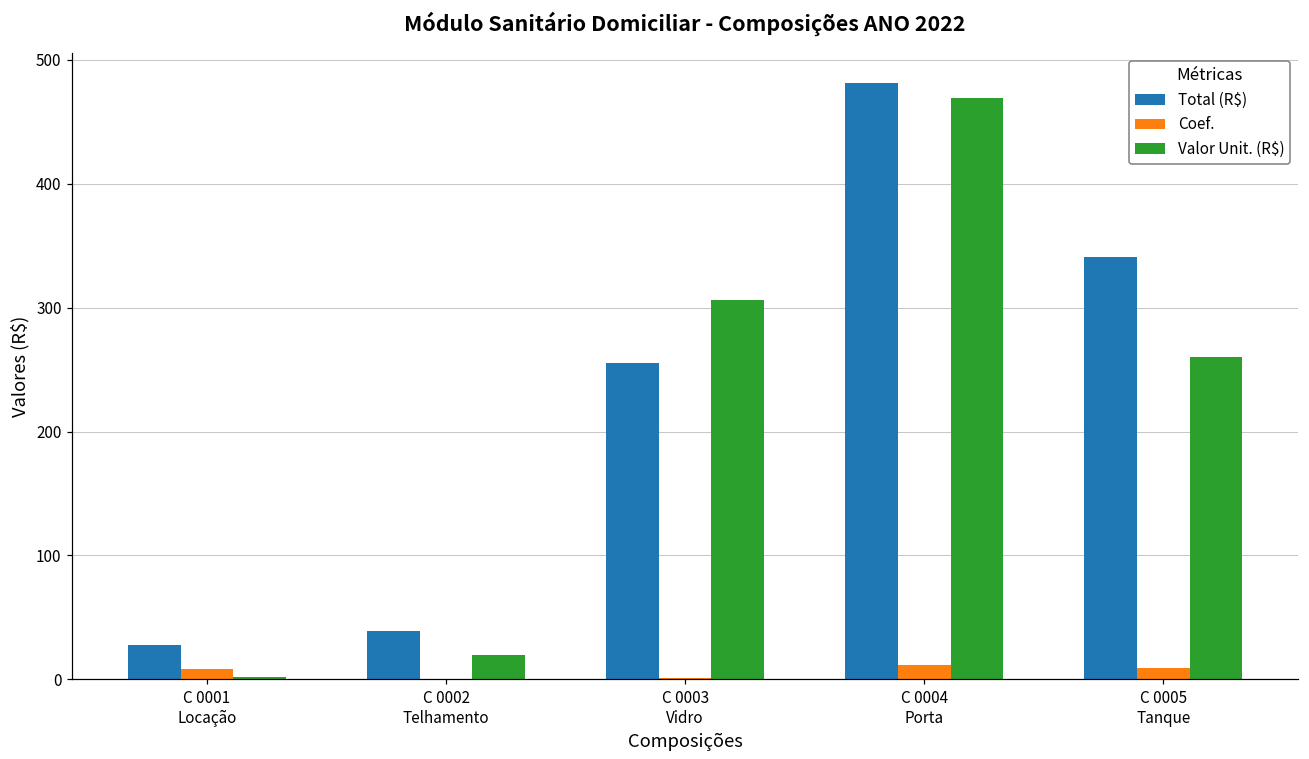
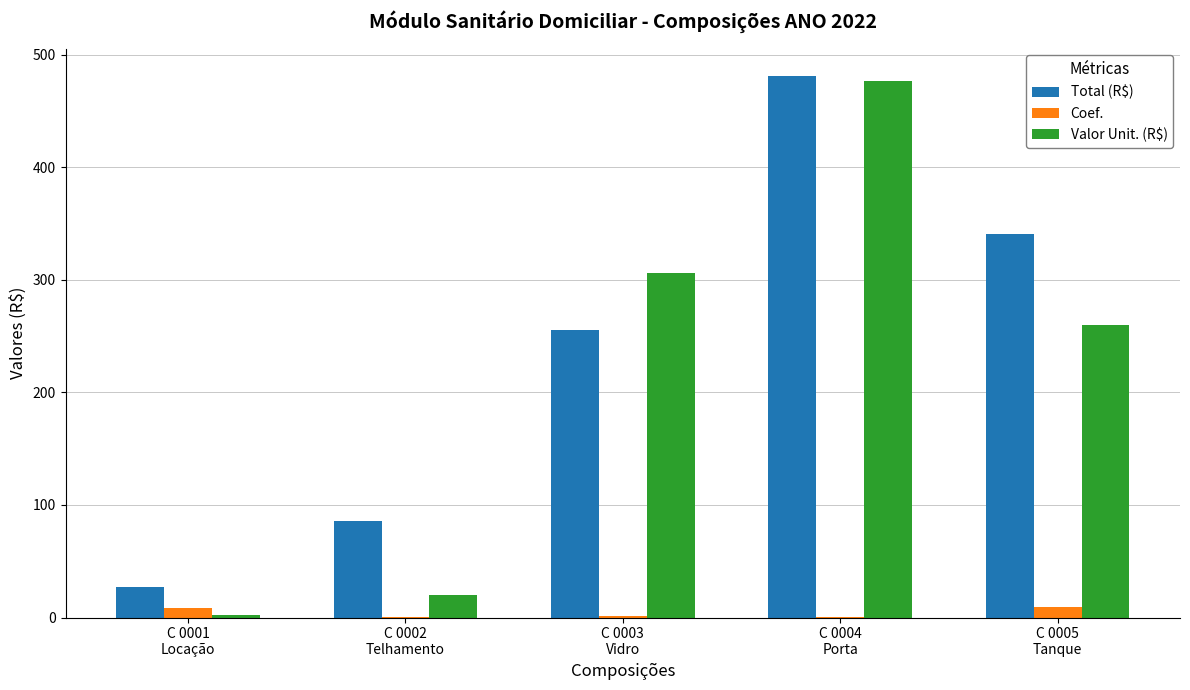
  {
    "Total (R$)": {
      "C 0001 Locação": 27,
-     "C 0002 Telhamento": 39,
+     "C 0002 Telhamento": 86,
      "C 0003 Vidro": 256,
      "C 0004 Porta": 481,
      "C 0005 Tanque": 341
    },
    "Coef.": {
      "C 0001 Locação": 8,
-     "C 0004 Porta": 12,
+     "C 0004 Porta": 0,
      "C 0005 Tanque": 9
    },
    "Valor Unit. (R$)": {
      "C 0002 Telhamento": 20,
      "C 0003 Vidro": 306,
-     "C 0004 Porta": 469,
+     "C 0004 Porta": 476,
      "C 0005 Tanque": 260
    }
  }
